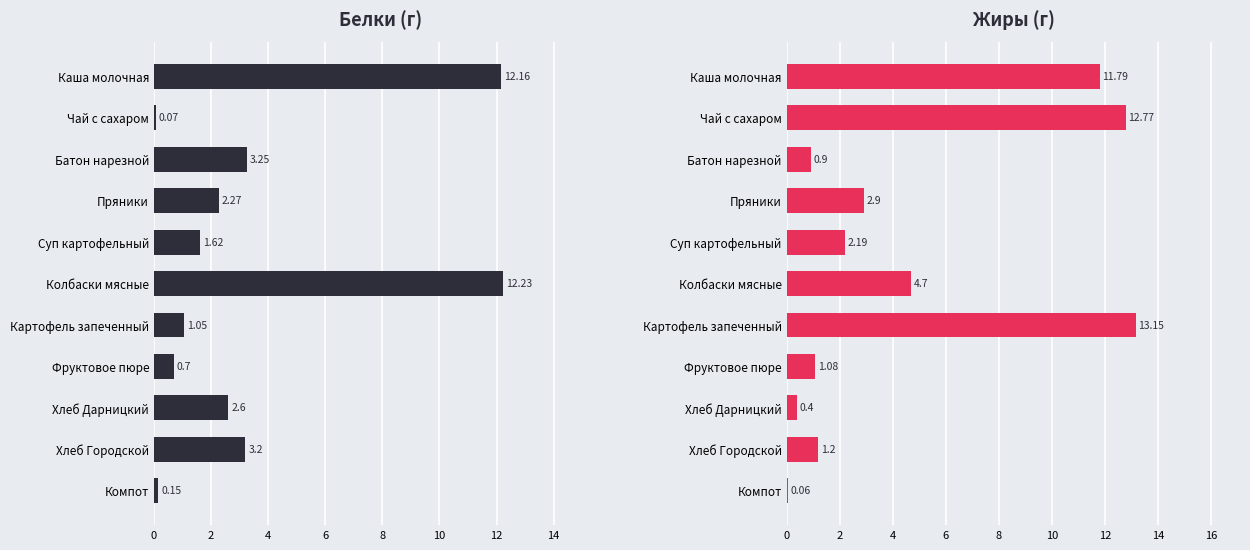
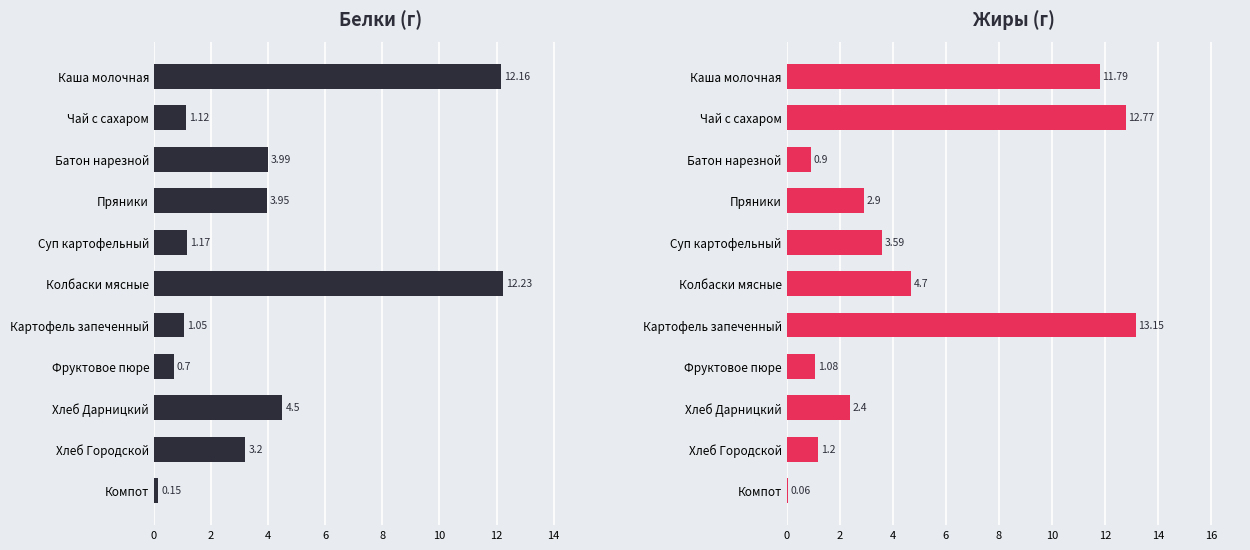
  {
    "Белки (г)": {
      "Каша молочная": 12.16,
-     "Чай с сахаром": 0.07,
-     "Батон нарезной": 3.25,
-     "Пряники": 2.27,
-     "Суп картофельный": 1.62,
+     "Чай с сахаром": 1.12,
+     "Батон нарезной": 3.99,
+     "Пряники": 3.95,
+     "Суп картофельный": 1.17,
      "Колбаски мясные": 12.23,
      "Картофель запеченный": 1.05,
      "Фруктовое пюре": 0.7,
-     "Хлеб Дарницкий": 2.6,
+     "Хлеб Дарницкий": 4.5,
      "Хлеб Городской": 3.2,
      "Компот": 0.15
    },
    "Жиры (г)": {
      "Каша молочная": 11.79,
      "Чай с сахаром": 12.77,
      "Батон нарезной": 0.9,
      "Пряники": 2.9,
-     "Суп картофельный": 2.19,
+     "Суп картофельный": 3.59,
      "Колбаски мясные": 4.7,
      "Картофель запеченный": 13.15,
      "Фруктовое пюре": 1.08,
-     "Хлеб Дарницкий": 0.4,
+     "Хлеб Дарницкий": 2.4,
      "Хлеб Городской": 1.2,
      "Компот": 0.06
    }
  }
